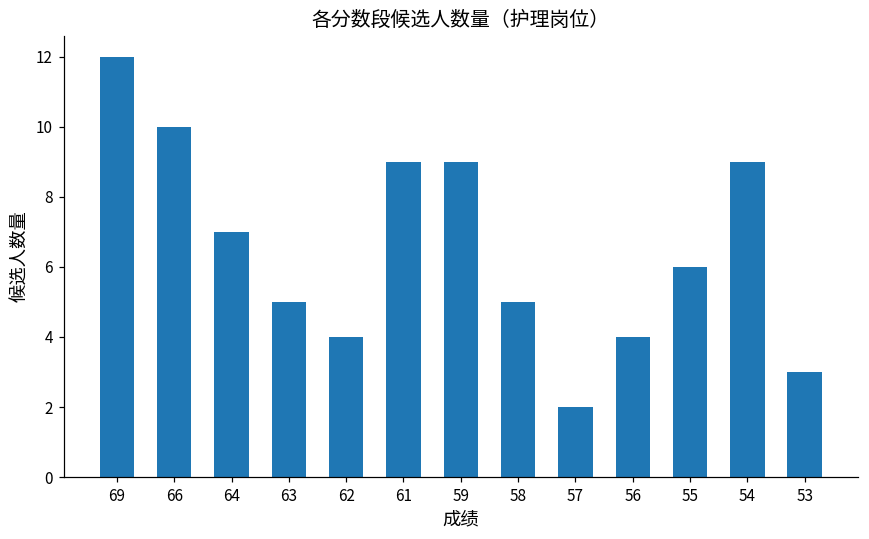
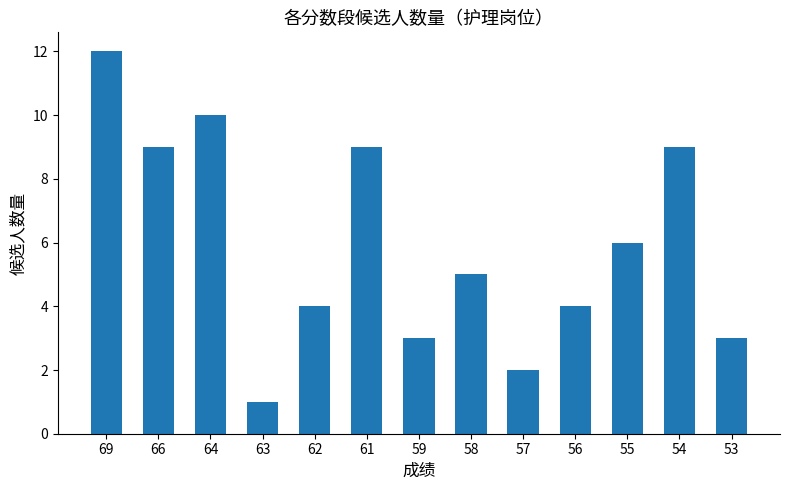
  {
    "69": 12,
-   "66": 10,
-   "64": 7,
-   "63": 5,
+   "66": 9,
+   "64": 10,
+   "63": 1,
    "62": 4,
    "61": 9,
-   "59": 9,
+   "59": 3,
    "58": 5,
    "57": 2,
    "56": 4,
    "55": 6,
    "54": 9,
    "53": 3
  }
